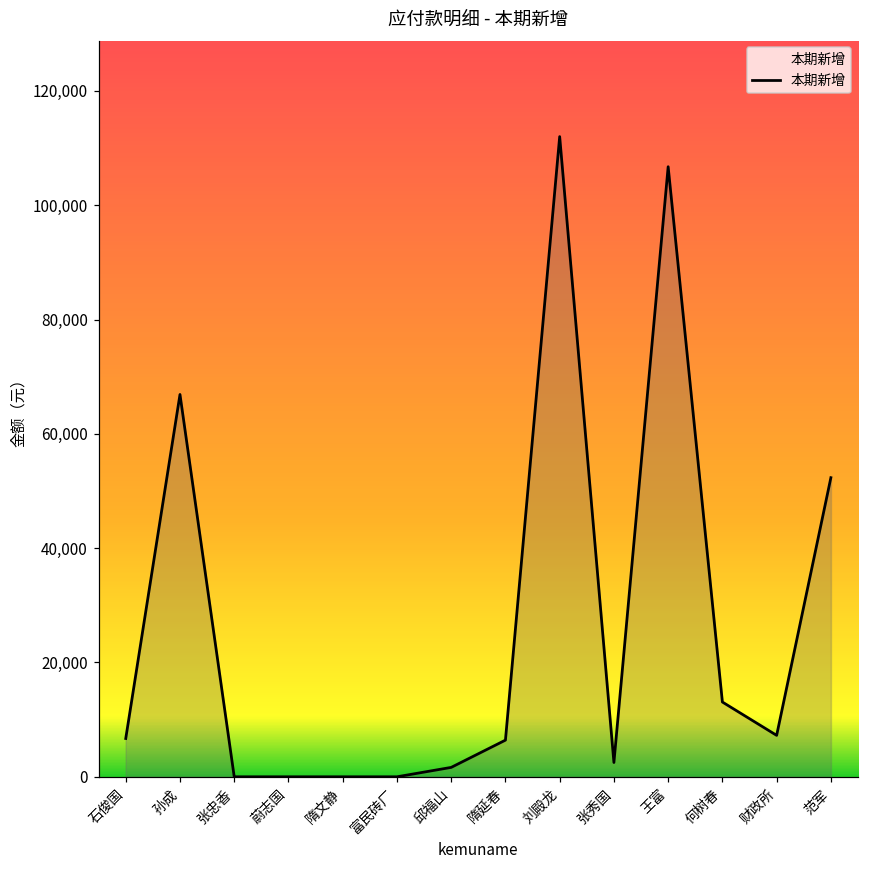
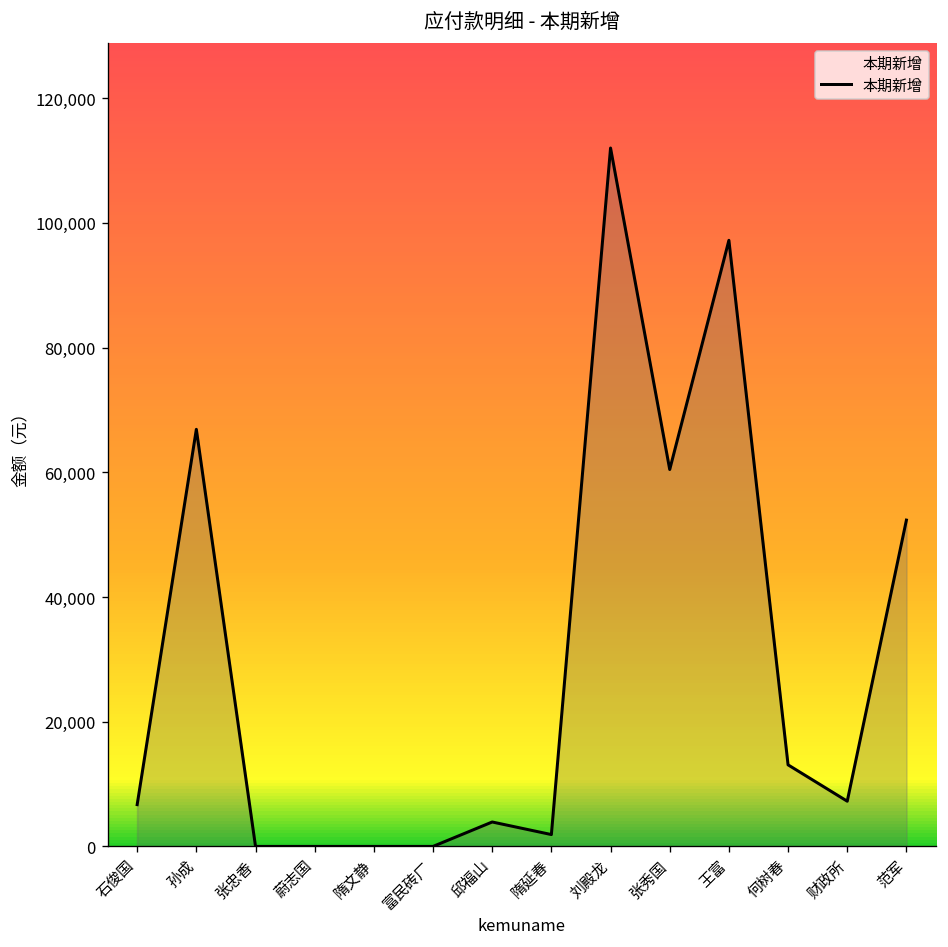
  {
    "石俊国": "7,000",
    "孙成": "67,000",
    "张忠香": "0",
    "蔚志国": "0",
    "隋文静": "0",
    "富民砖厂": "0",
-   "邱福山": "2,000",
-   "隋延春": "6,000",
+   "邱福山": "4,000",
+   "隋延春": "2,000",
    "刘殿龙": "112,000",
-   "张秀国": "3,000",
-   "王富": "107,000",
+   "张秀国": "60,000",
+   "王富": "97,000",
    "何树春": "13,000",
    "财政所": "7,000",
    "范军": "52,000"
  }
